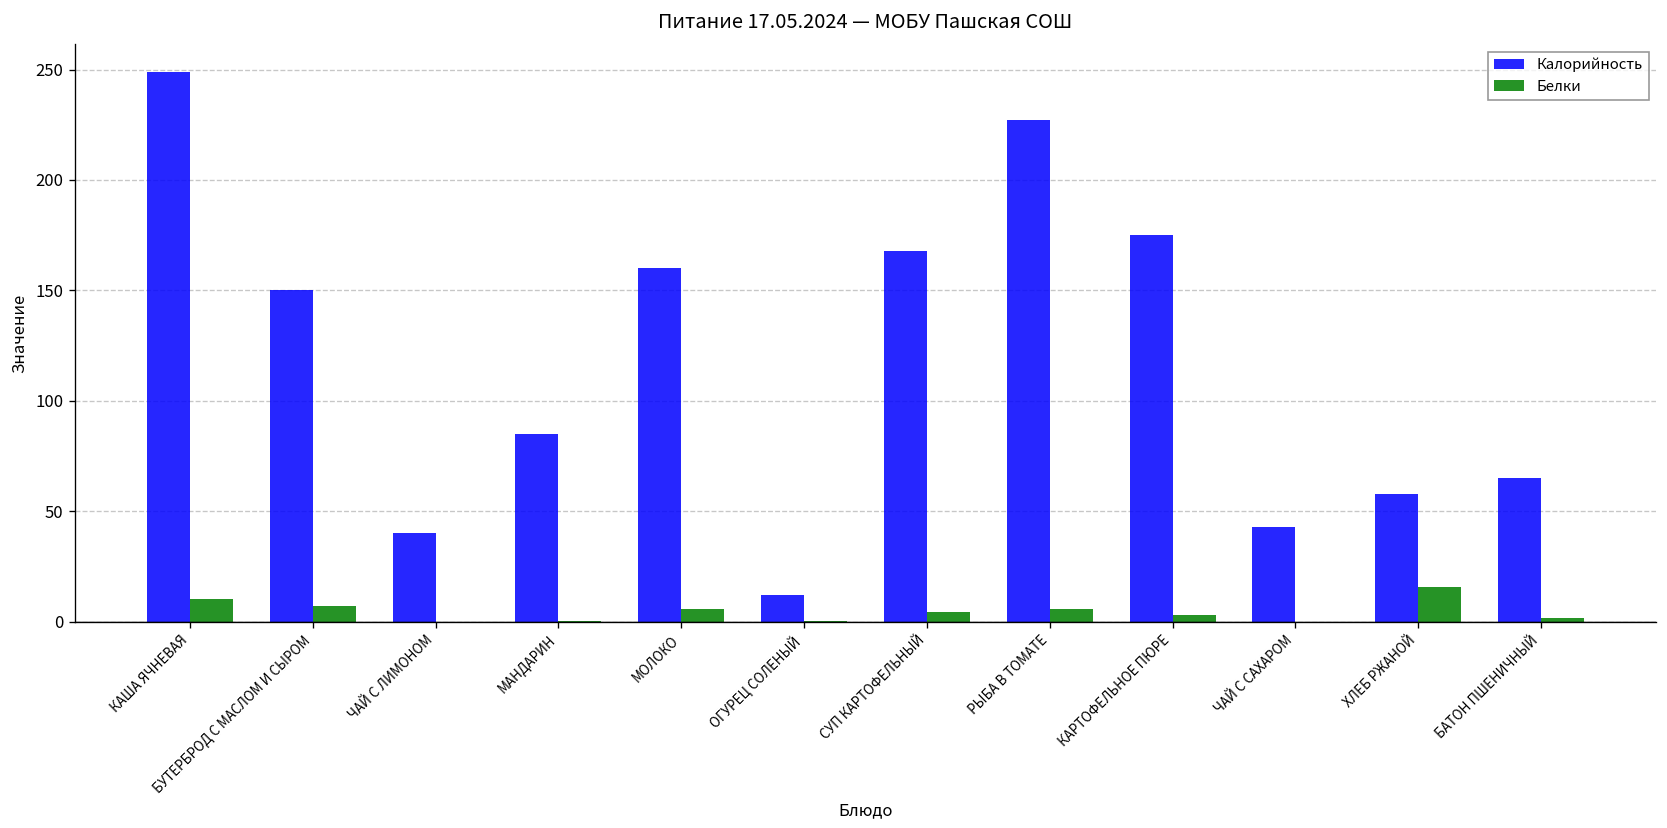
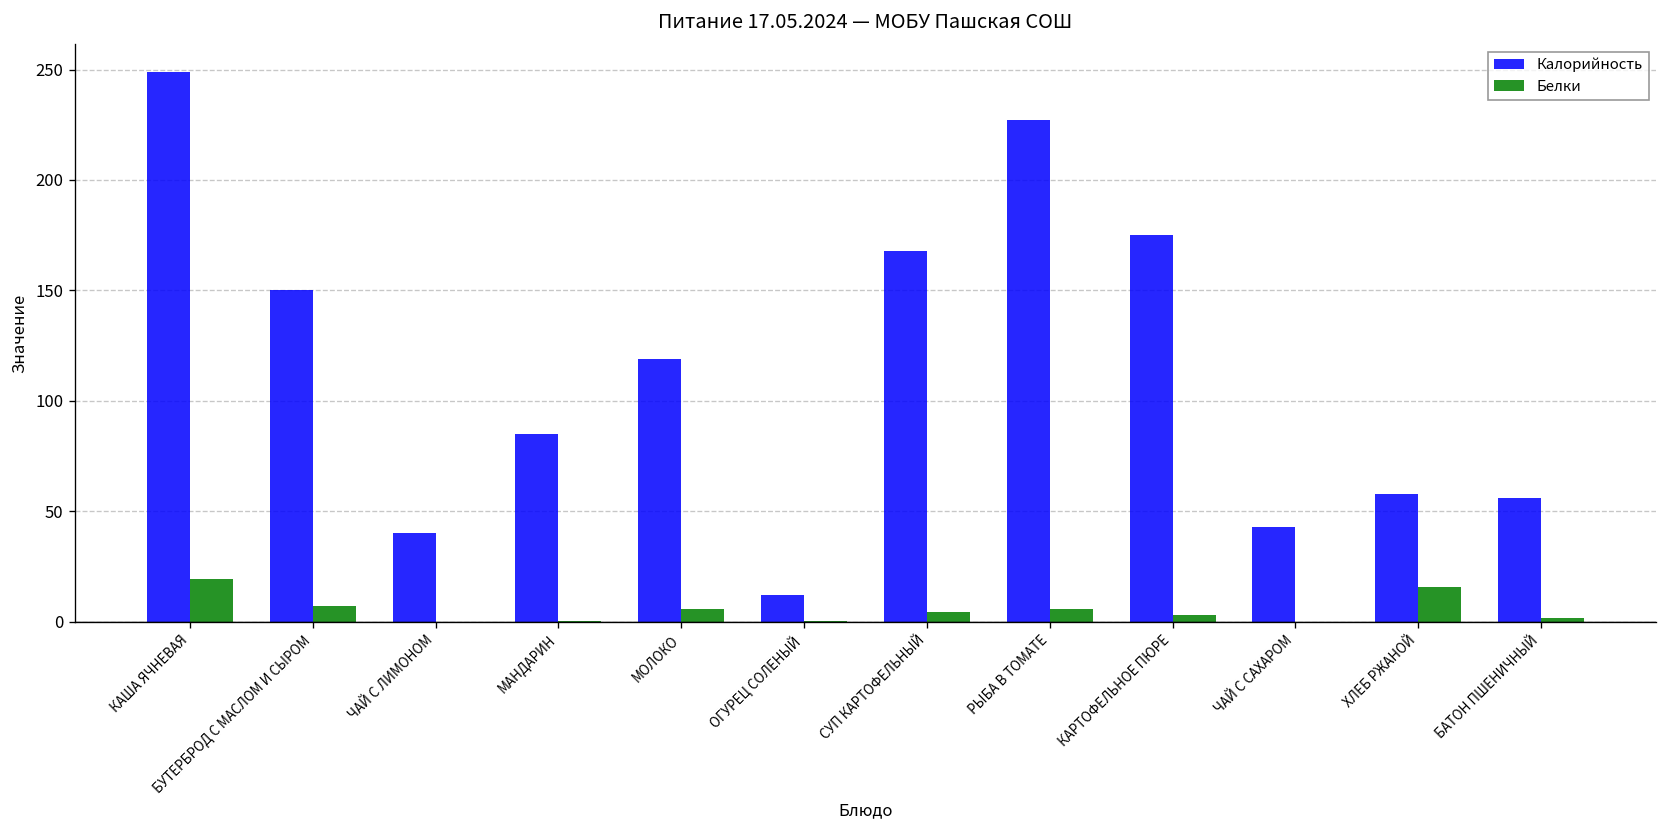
  {
    "Калорийность": {
      "КАША ЯЧНЕВАЯ": 249,
      "БУТЕРБРОД С МАСЛОМ И СЫРОМ": 150,
      "ЧАЙ С ЛИМОНОМ": 40,
      "МАНДАРИН": 85,
-     "МОЛОКО": 160,
+     "МОЛОКО": 119,
      "ОГУРЕЦ СОЛЕНЫЙ": 12,
      "СУП КАРТОФЕЛЬНЫЙ": 168,
      "РЫБА В ТОМАТЕ": 227,
      "КАРТОФЕЛЬНОЕ ПЮРЕ": 175,
      "ЧАЙ С САХАРОМ": 43,
      "ХЛЕБ РЖАНОЙ": 58,
-     "БАТОН ПШЕНИЧНЫЙ": 65
+     "БАТОН ПШЕНИЧНЫЙ": 56
    },
    "Белки": {
-     "КАША ЯЧНЕВАЯ": 10,
+     "КАША ЯЧНЕВАЯ": 19,
      "БУТЕРБРОД С МАСЛОМ И СЫРОМ": 7,
      "МОЛОКО": 6,
      "СУП КАРТОФЕЛЬНЫЙ": 4,
      "РЫБА В ТОМАТЕ": 6,
      "КАРТОФЕЛЬНОЕ ПЮРЕ": 3,
      "ХЛЕБ РЖАНОЙ": 16,
      "БАТОН ПШЕНИЧНЫЙ": 2
    }
  }
